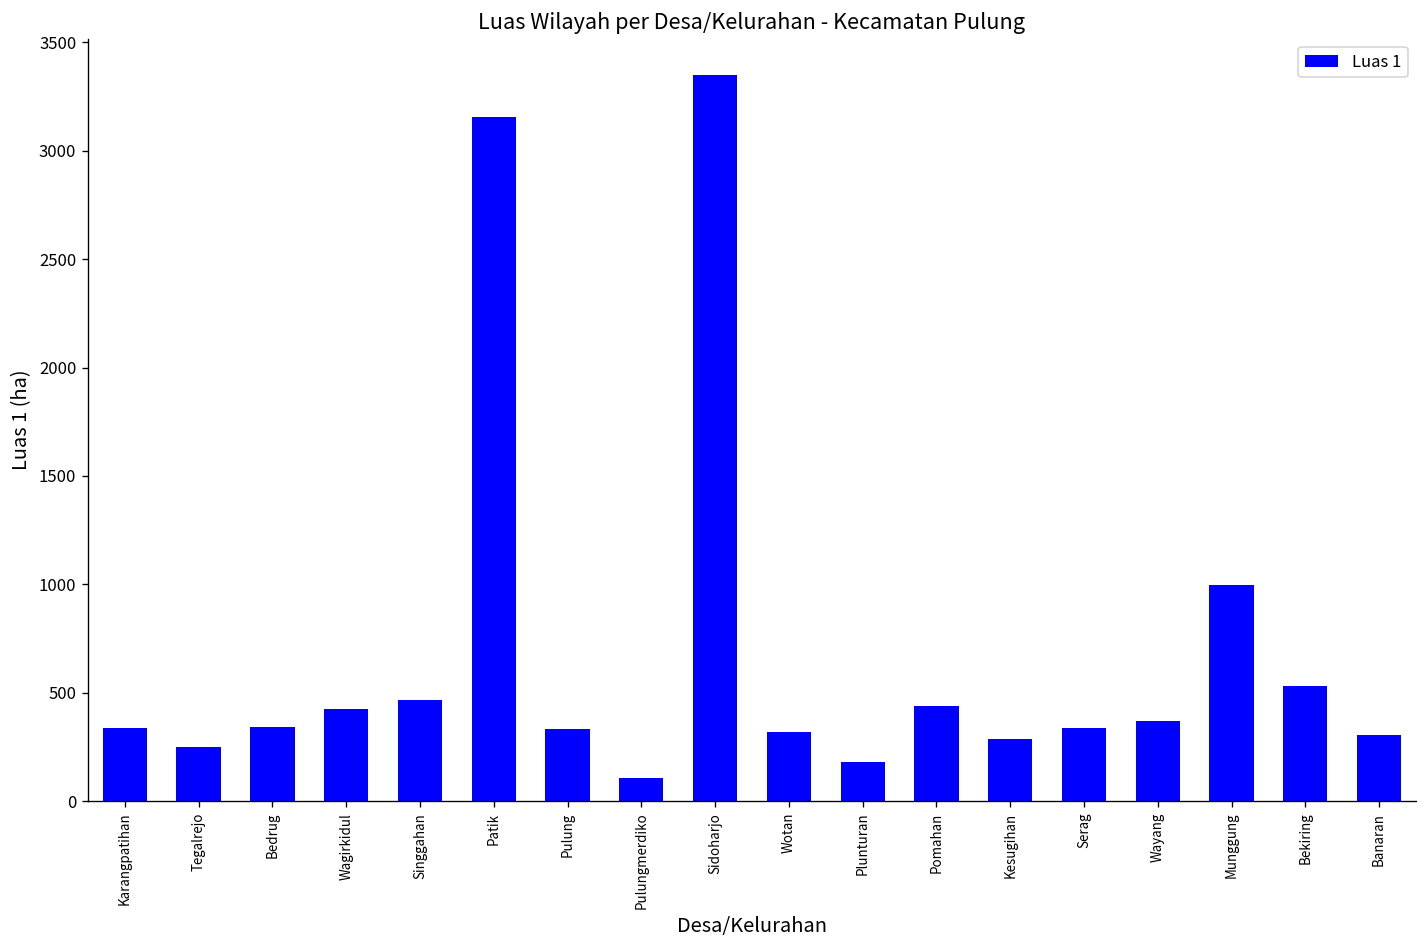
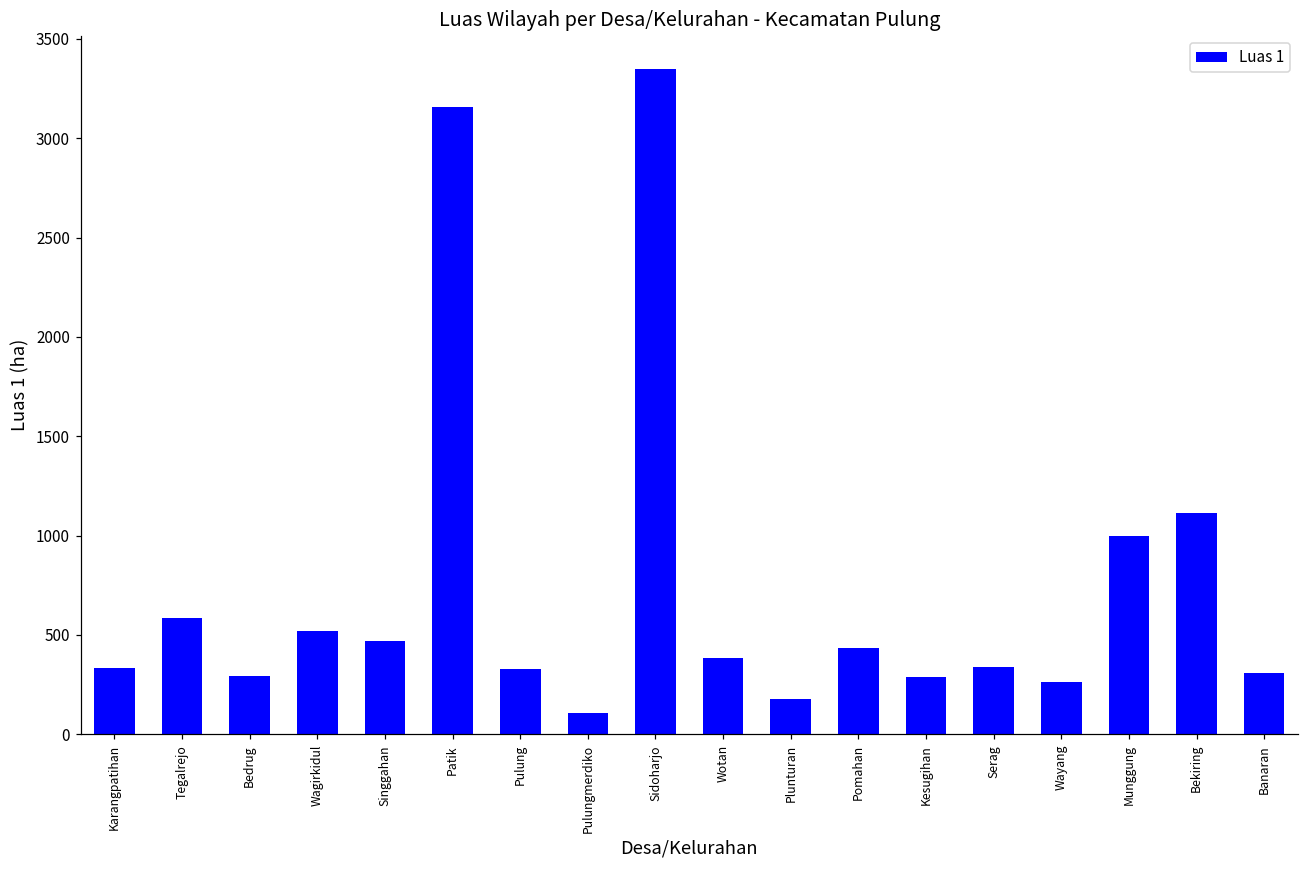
  {
    "Karangpatihan": 340,
-   "Tegalrejo": 250,
-   "Bedrug": 340,
-   "Wagirkidul": 430,
+   "Tegalrejo": 580,
+   "Bedrug": 290,
+   "Wagirkidul": 520,
    "Singgahan": 470,
    "Patik": 3160,
    "Pulung": 330,
    "Pulungmerdiko": 110,
    "Sidoharjo": 3350,
-   "Wotan": 320,
+   "Wotan": 390,
    "Plunturan": 180,
    "Pomahan": 440,
    "Kesugihan": 290,
    "Serag": 340,
-   "Wayang": 370,
+   "Wayang": 260,
    "Munggung": 1000,
-   "Bekiring": 530,
+   "Bekiring": 1110,
    "Banaran": 310
  }
